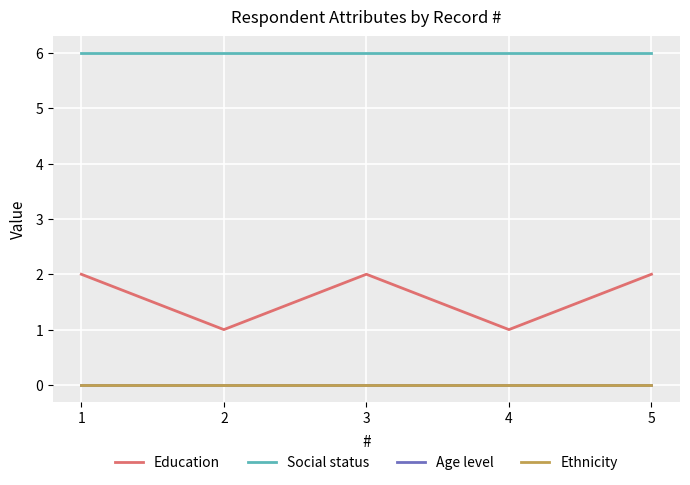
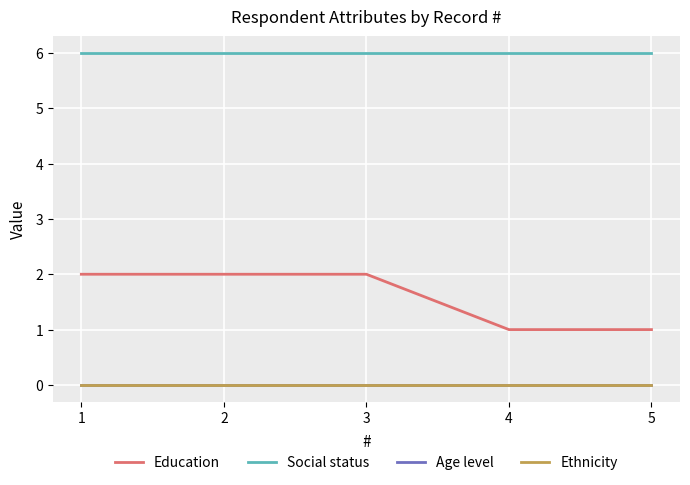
  {
    "Education": {
      "1": 2,
-     "2": 1,
+     "2": 2,
      "3": 2,
      "4": 1,
-     "5": 2
+     "5": 1
    },
    "Social status": {
      "1": 6,
      "2": 6,
      "3": 6,
      "4": 6,
      "5": 6
    },
    "Ethnicity": {
      "1": 0,
      "2": 0,
      "3": 0,
      "4": 0,
      "5": 0
    }
  }
